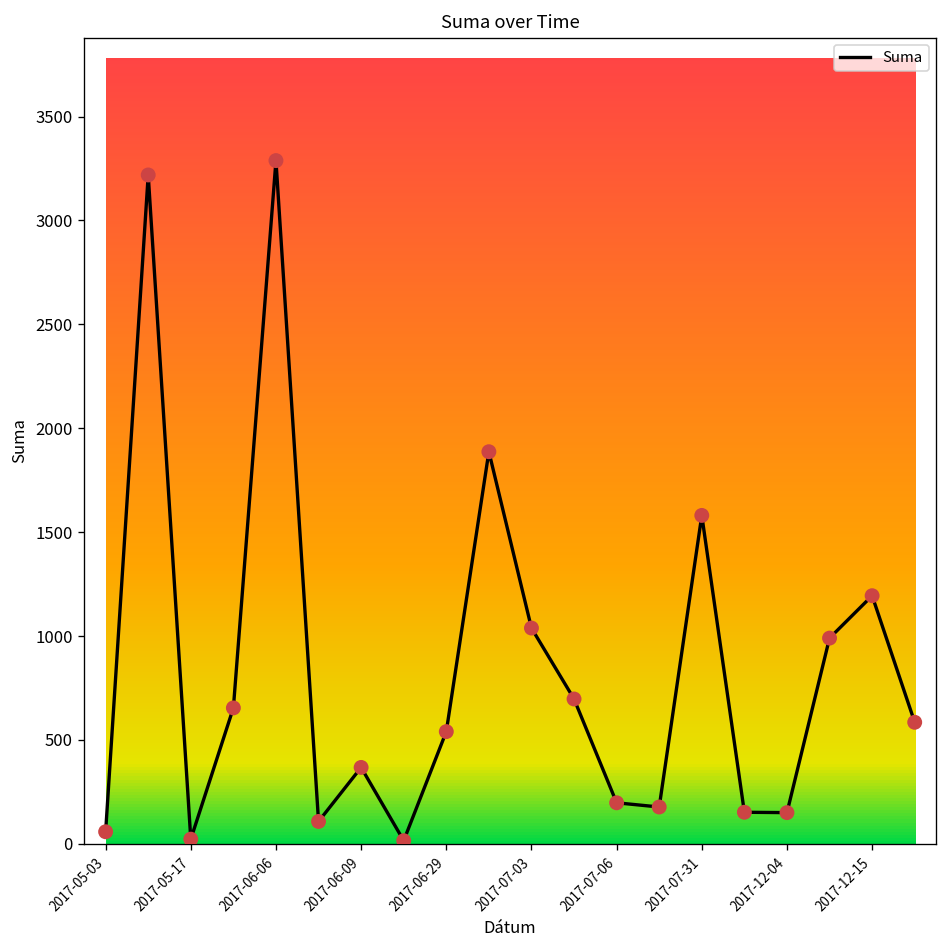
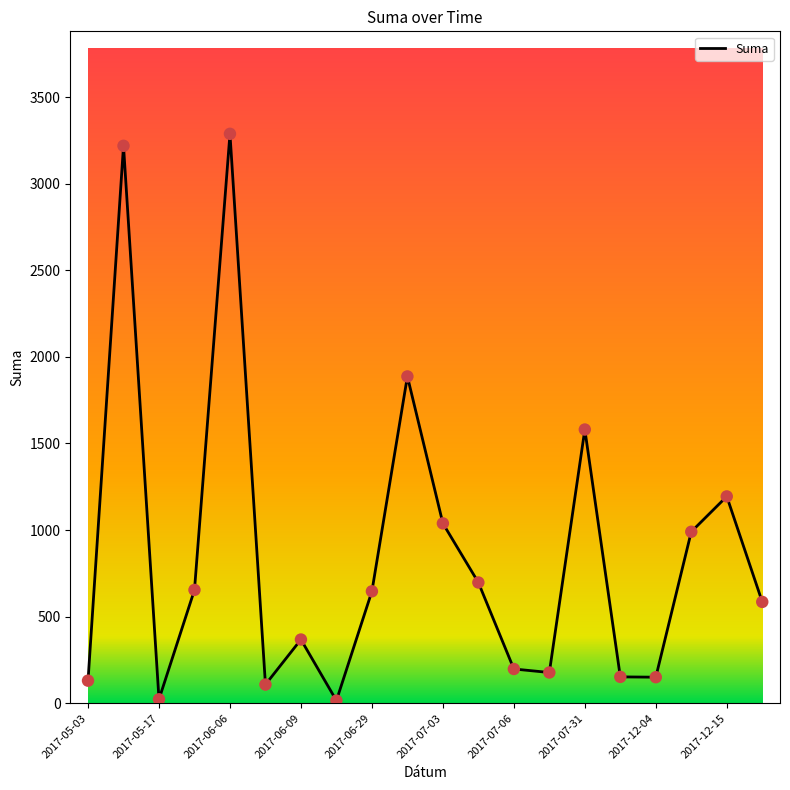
  {
-   "2017-05-03": 60,
+   "2017-05-03": 130,
    "2017-05-17": 20,
    "2017-06-06": 3290,
    "2017-06-09": 370,
-   "2017-06-29": 540,
+   "2017-06-29": 650,
    "2017-07-31": 1580,
    "2017-12-04": 150
  }
